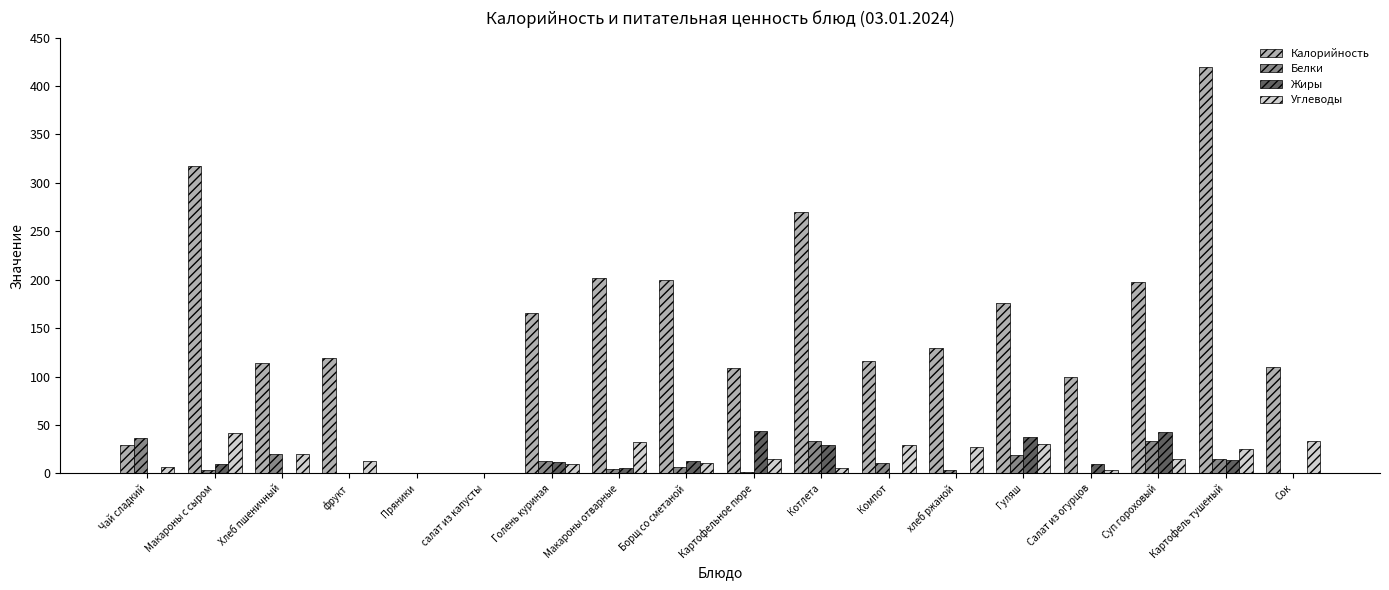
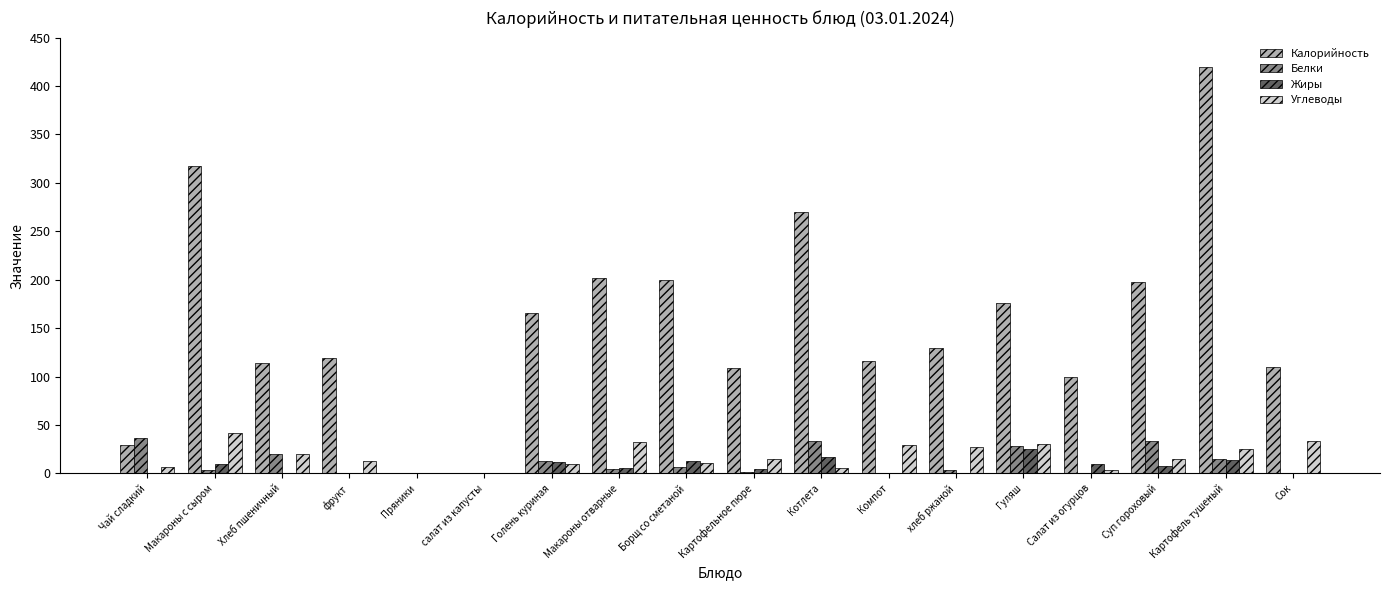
  {
    "Белки": {
      "Чай сладкий": 40,
      "Макароны с сыром": 0,
      "Хлеб пшеничный": 20,
      "фрукт": 0,
      "Пряники": 0,
      "салат из капусты": 0,
      "Голень куриная": 10,
      "Макароны отварные": 10,
      "Борщ со сметаной": 10,
      "Котлета": 30,
-     "Компот": 10,
+     "Компот": 0,
      "хлеб ржаной": 0,
-     "Гуляш": 20,
+     "Гуляш": 30,
      "Суп гороховый": 30,
      "Картофель тушеный": 20
    },
    "Жиры": {
      "Чай сладкий": 0,
      "Макароны с сыром": 10,
      "фрукт": 0,
      "Пряники": 0,
      "салат из капусты": 0,
      "Голень куриная": 10,
      "Макароны отварные": 10,
      "Борщ со сметаной": 10,
-     "Картофельное пюре": 40,
-     "Котлета": 30,
+     "Картофельное пюре": 10,
+     "Котлета": 20,
      "Компот": 0,
-     "Гуляш": 40,
+     "Гуляш": 30,
      "Салат из огурцов": 10,
-     "Суп гороховый": 40,
+     "Суп гороховый": 10,
      "Картофель тушеный": 10,
      "Сок": 0
    }
  }
